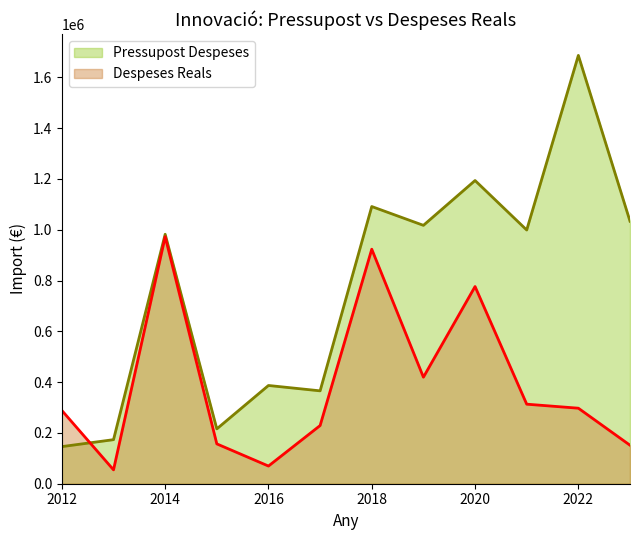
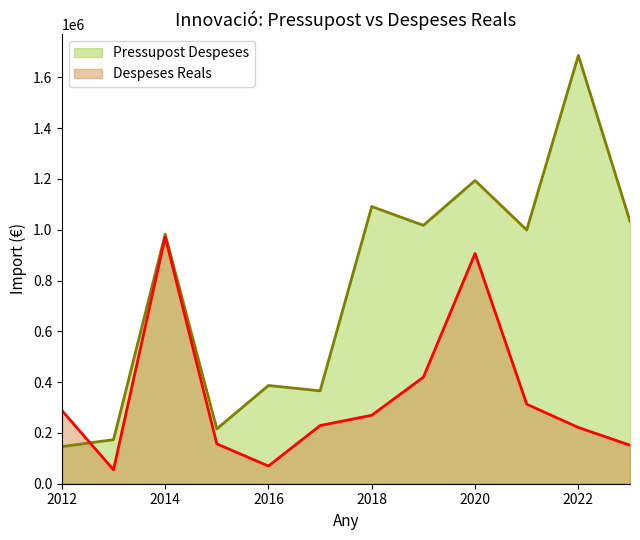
  {
    "Pressupost Despeses": {
      "2012": 150000,
      "2016": 390000,
      "2018": 1090000,
      "2020": 1190000,
      "2022": 1690000
    },
    "Despeses Reals": {
      "2012": 290000,
      "2016": 70000,
-     "2018": 920000,
-     "2020": 780000,
-     "2022": 300000
+     "2018": 270000,
+     "2020": 910000,
+     "2022": 220000
    }
  }
